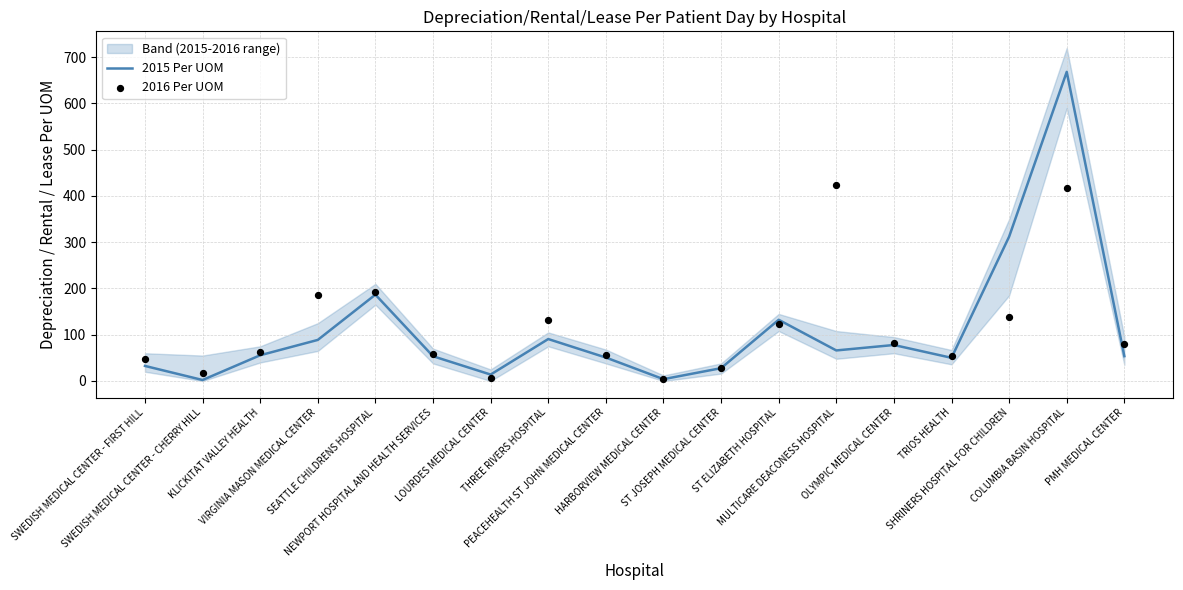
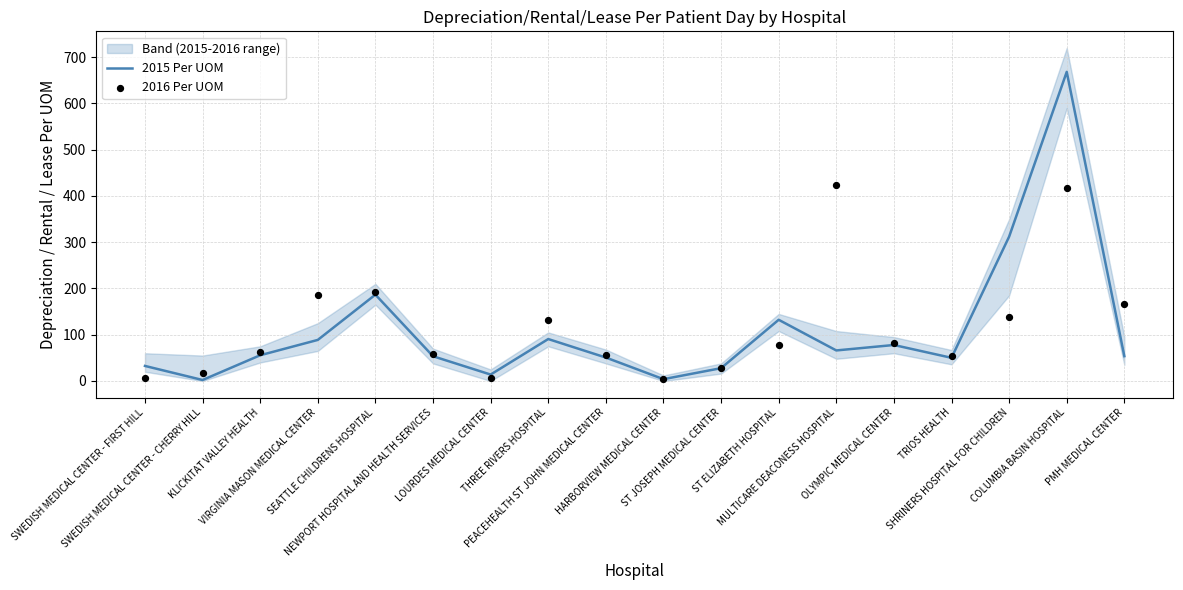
  {
    "2016 Per UOM": {
-     "SWEDISH MEDICAL CENTER - FIRST HILL": 50,
-     "ST ELIZABETH HOSPITAL": 120,
-     "PMH MEDICAL CENTER": 80
+     "SWEDISH MEDICAL CENTER - FIRST HILL": 10,
+     "ST ELIZABETH HOSPITAL": 80,
+     "PMH MEDICAL CENTER": 170
    }
  }
